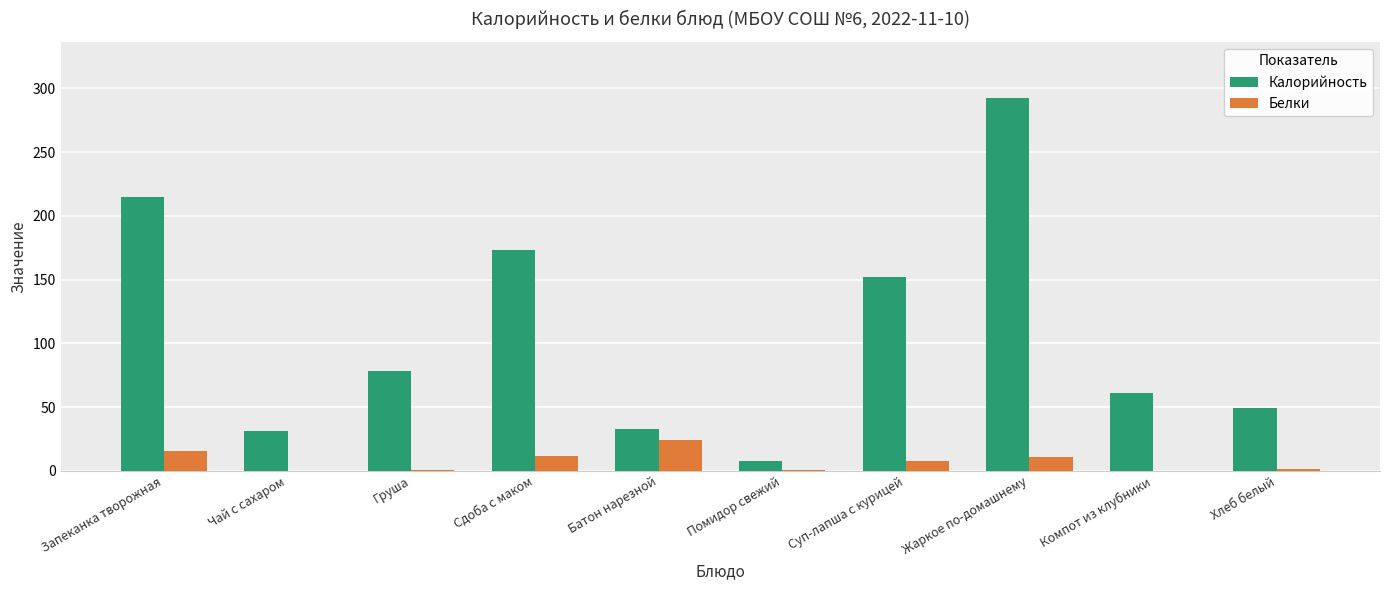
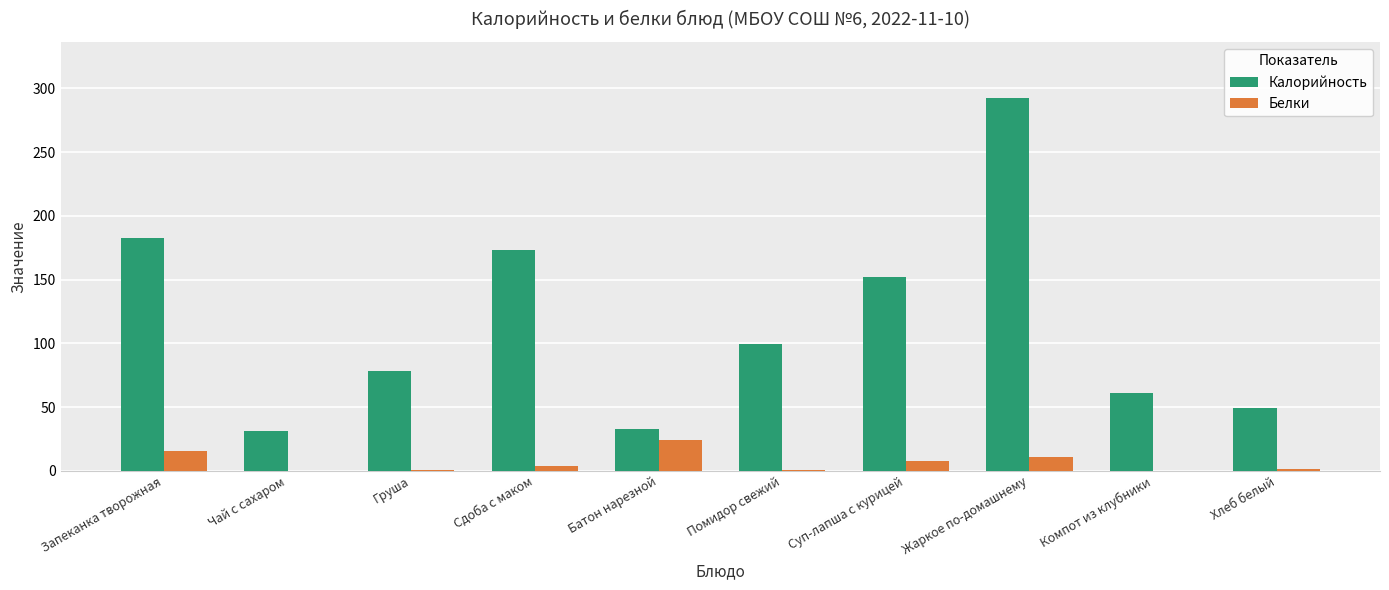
  {
    "Калорийность": {
-     "Запеканка творожная": 215,
+     "Запеканка творожная": 183,
      "Чай с сахаром": 31,
      "Груша": 79,
      "Сдоба с маком": 174,
      "Батон нарезной": 33,
-     "Помидор свежий": 7,
+     "Помидор свежий": 99,
      "Суп-лапша с курицей": 152,
      "Жаркое по-домашнему": 293,
      "Компот из клубники": 61,
      "Хлеб белый": 49
    },
    "Белки": {
      "Запеканка творожная": 16,
-     "Сдоба с маком": 11,
+     "Сдоба с маком": 4,
      "Батон нарезной": 24,
      "Суп-лапша с курицей": 8,
      "Жаркое по-домашнему": 11
    }
  }
